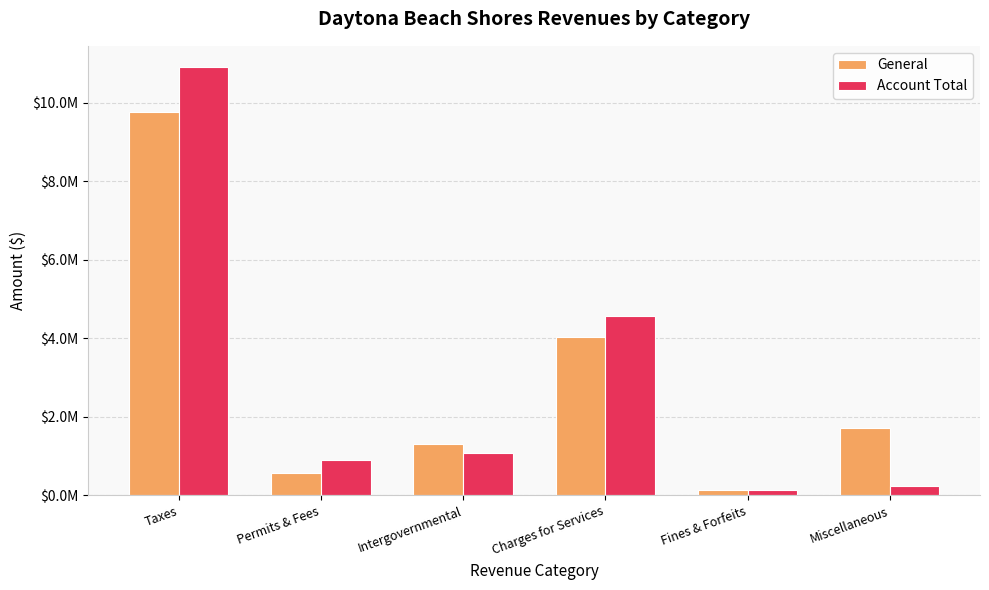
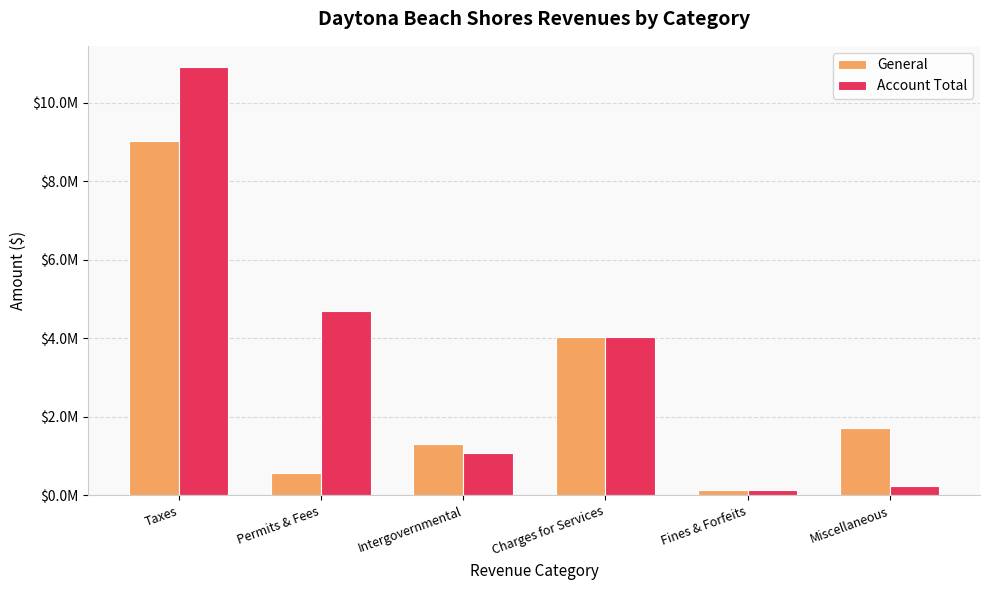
  {
    "General": {
-     "Taxes": "$9800000",
+     "Taxes": "$9000000",
      "Permits & Fees": "$600000",
      "Intergovernmental": "$1300000",
      "Charges for Services": "$4000000",
      "Fines & Forfeits": "$100000",
      "Miscellaneous": "$1700000"
    },
    "Account Total": {
      "Taxes": "$10900000",
-     "Permits & Fees": "$900000",
+     "Permits & Fees": "$4700000",
      "Intergovernmental": "$1100000",
-     "Charges for Services": "$4600000",
+     "Charges for Services": "$4000000",
      "Fines & Forfeits": "$100000",
      "Miscellaneous": "$200000"
    }
  }
